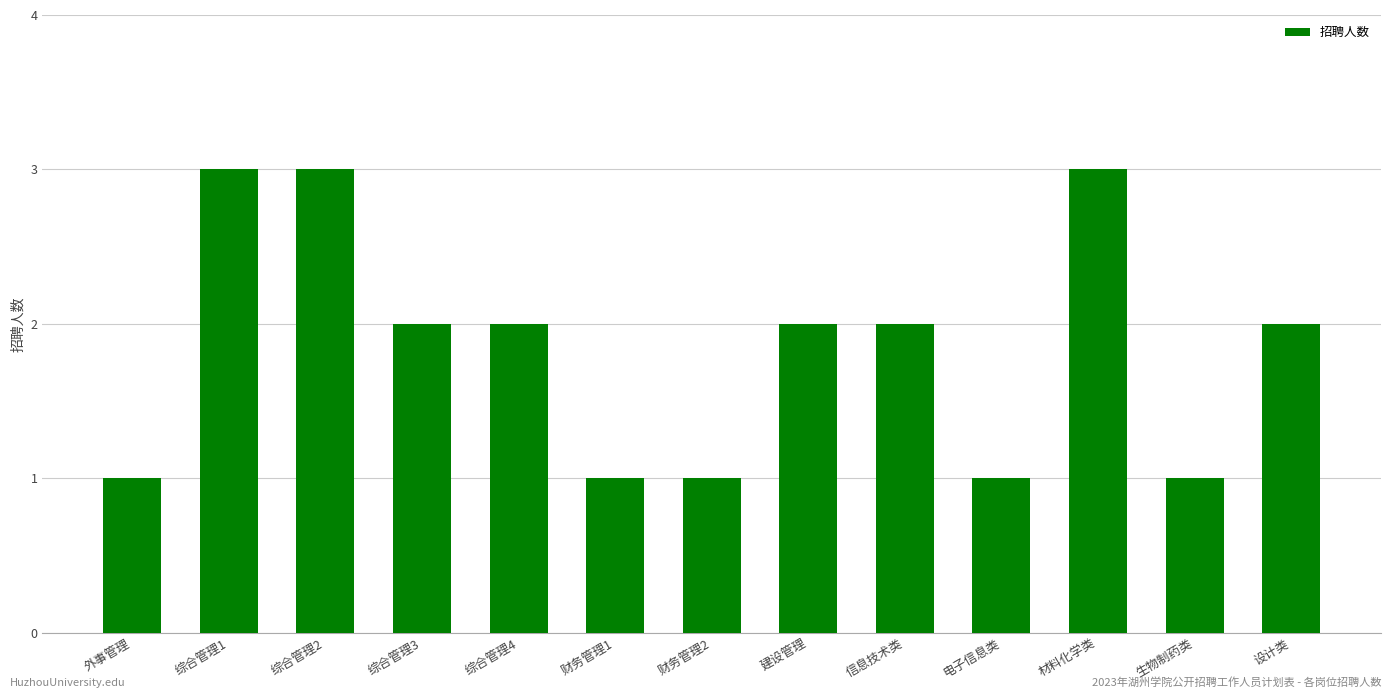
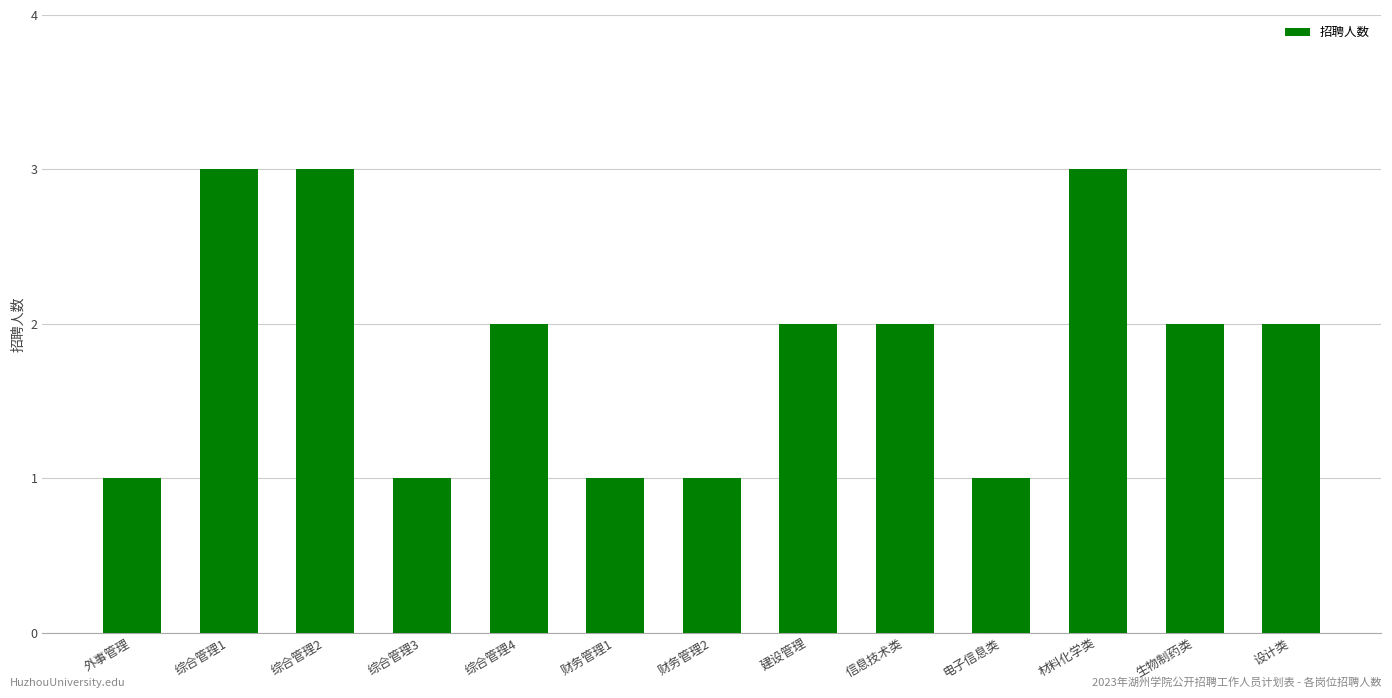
  {
    "外事管理": 1,
    "综合管理1": 3,
    "综合管理2": 3,
-   "综合管理3": 2,
+   "综合管理3": 1,
    "综合管理4": 2,
    "财务管理1": 1,
    "财务管理2": 1,
    "建设管理": 2,
    "信息技术类": 2,
    "电子信息类": 1,
    "材料化学类": 3,
-   "生物制药类": 1,
+   "生物制药类": 2,
    "设计类": 2
  }
